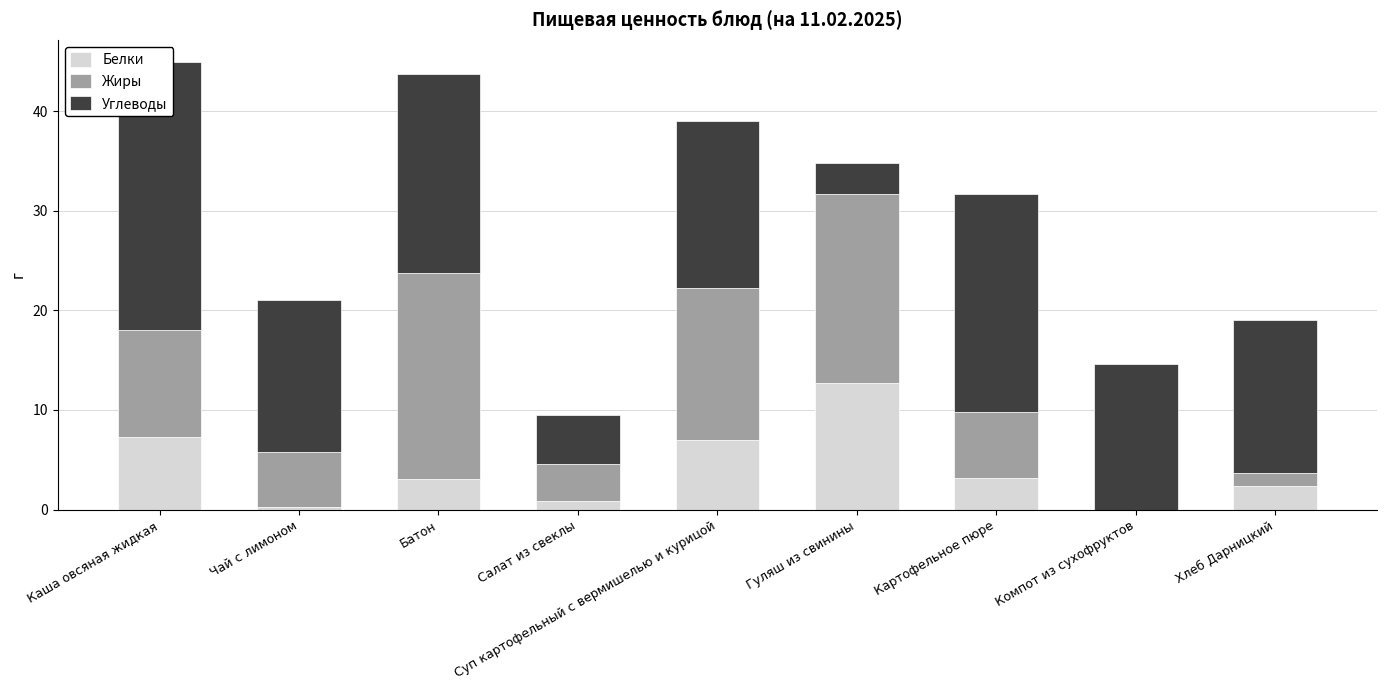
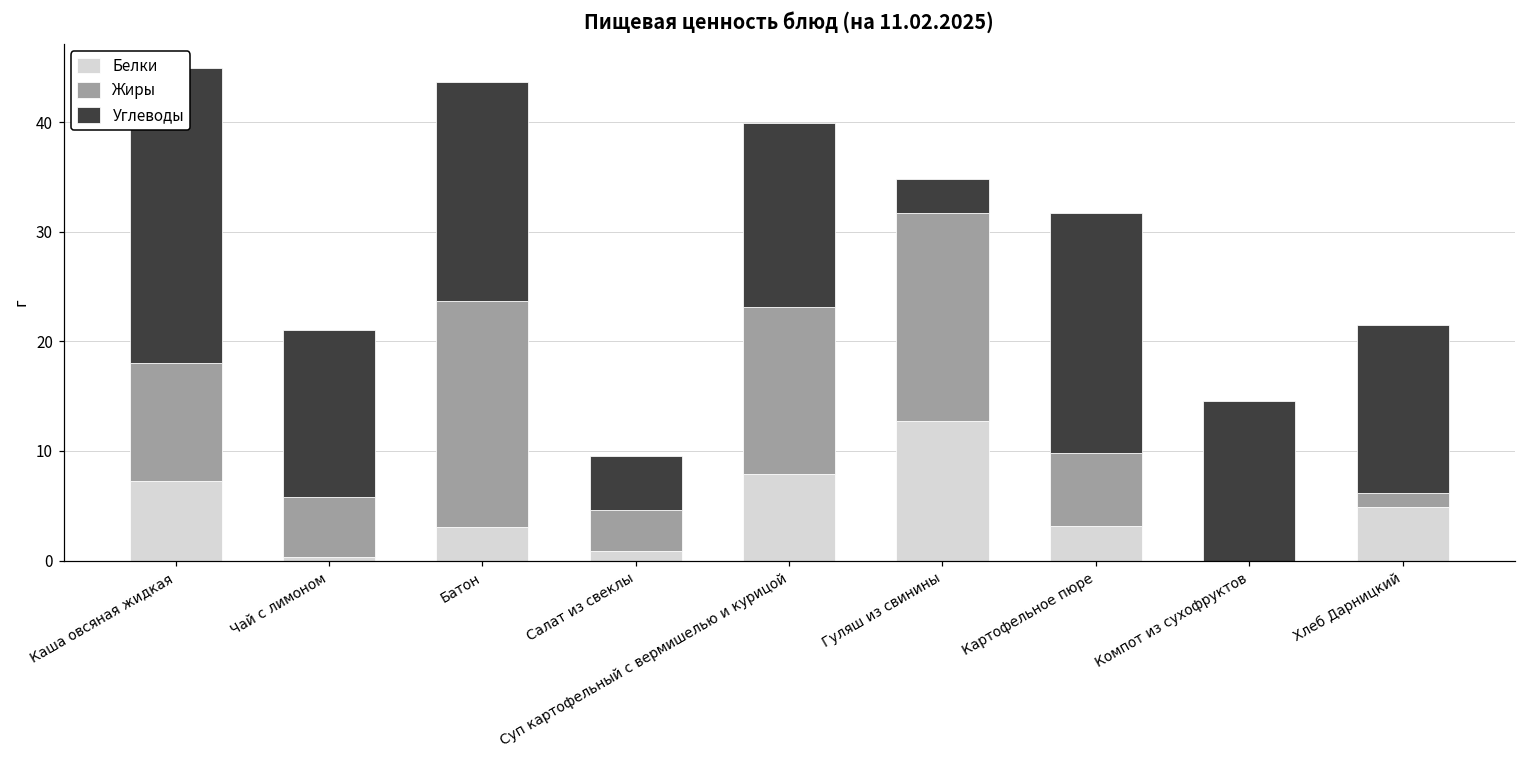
  {
    "Белки": {
      "Каша овсяная жидкая": 7,
      "Чай с лимоном": 0,
      "Батон": 3,
      "Салат из свеклы": 1,
-     "Суп картофельный с вермишелью и курицой": 7,
+     "Суп картофельный с вермишелью и курицой": 8,
      "Гуляш из свинины": 13,
      "Картофельное пюре": 3,
      "Компот из сухофруктов": 0,
-     "Хлеб Дарницкий": 2
+     "Хлеб Дарницкий": 5
    },
    "Жиры": {
      "Каша овсяная жидкая": 11,
      "Чай с лимоном": 6,
      "Батон": 21,
      "Салат из свеклы": 4,
      "Суп картофельный с вермишелью и курицой": 15,
      "Гуляш из свинины": 19,
      "Картофельное пюре": 7,
      "Компот из сухофруктов": 0,
      "Хлеб Дарницкий": 1
    },
    "Углеводы": {
      "Чай с лимоном": 15,
      "Батон": 20,
      "Салат из свеклы": 5,
      "Суп картофельный с вермишелью и курицой": 17,
      "Гуляш из свинины": 3,
      "Картофельное пюре": 22,
      "Компот из сухофруктов": 15,
      "Хлеб Дарницкий": 15
    }
  }
